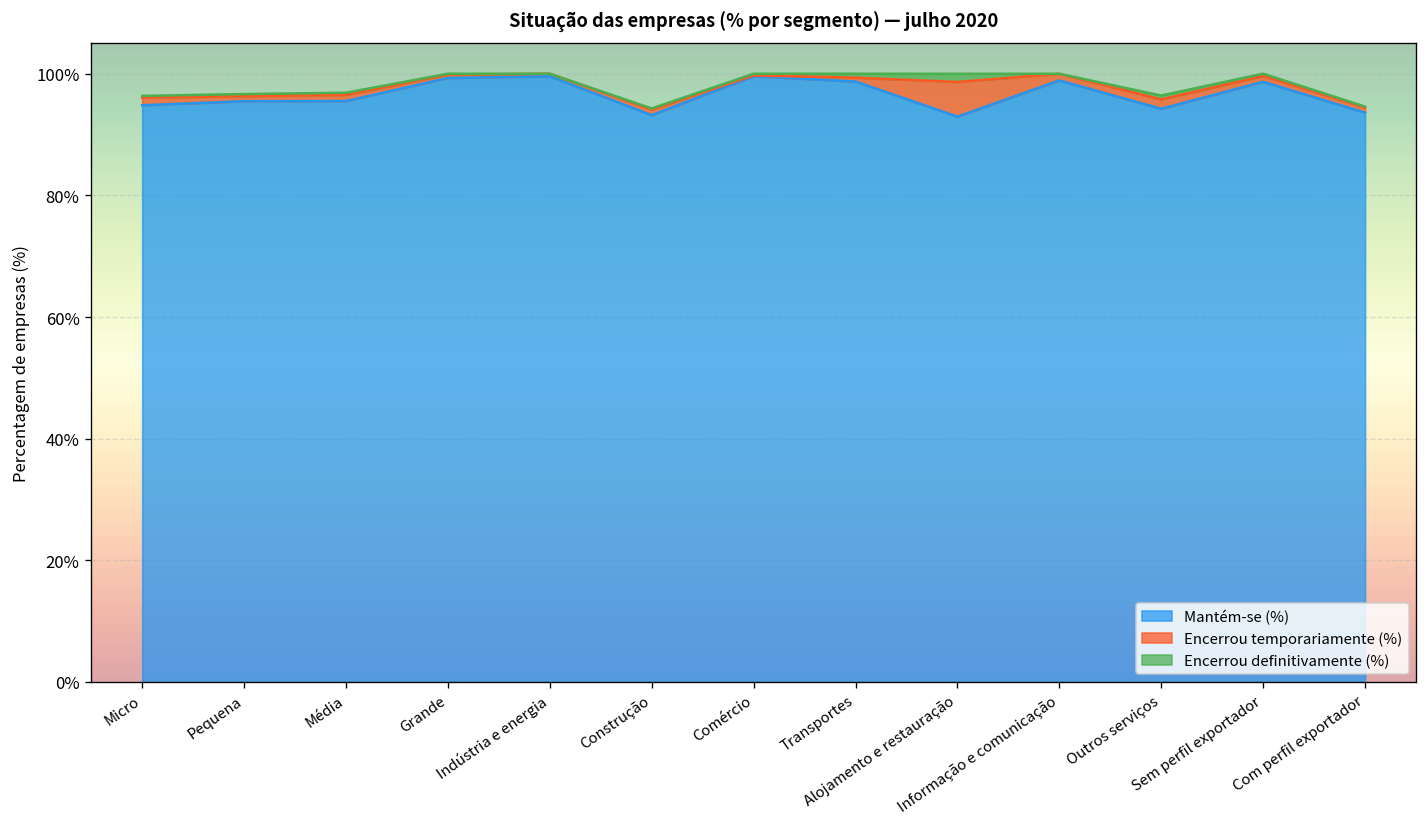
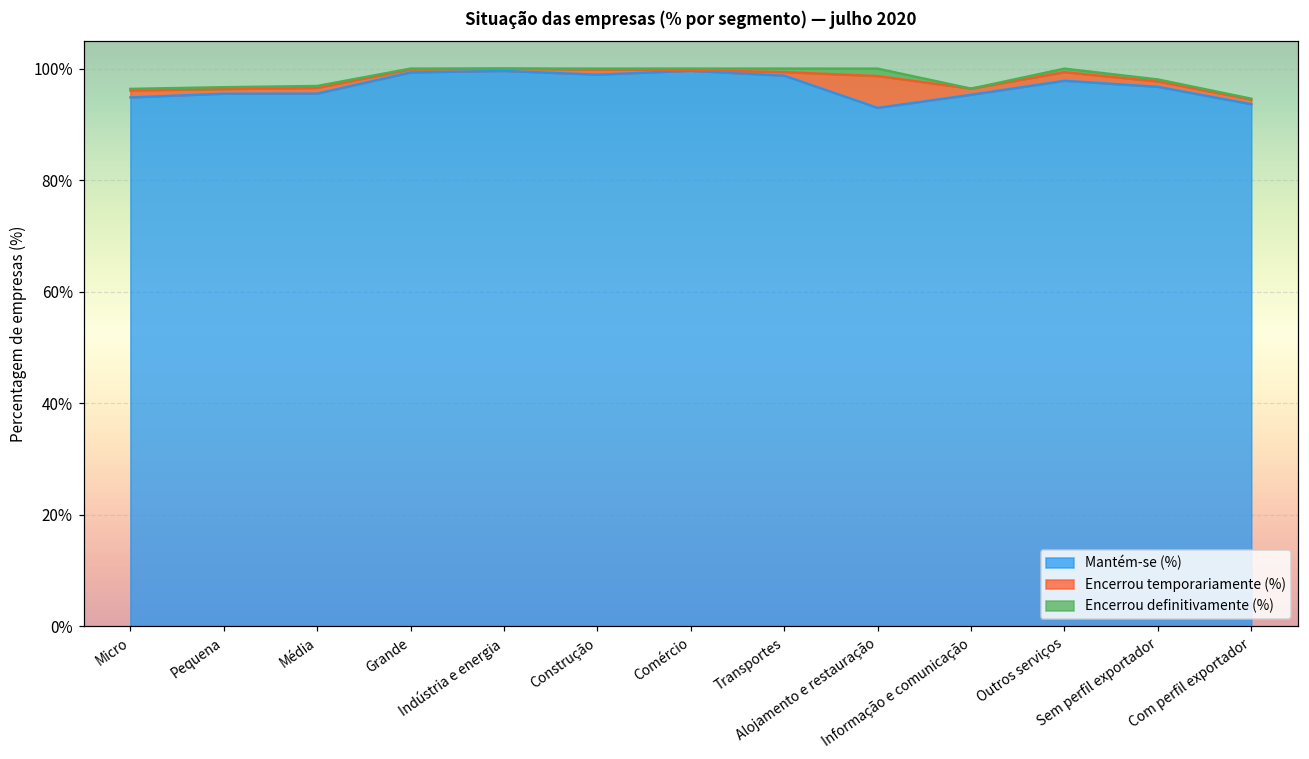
  {
    "Mantém-se (%)": {
      "Micro": "95%",
      "Pequena": "95%",
      "Média": "96%",
      "Grande": "99%",
-     "Construção": "93%",
+     "Construção": "99%",
      "Transportes": "99%",
      "Alojamento e restauração": "93%",
-     "Informação e comunicação": "99%",
-     "Outros serviços": "94%",
-     "Sem perfil exportador": "99%",
+     "Informação e comunicação": "95%",
+     "Outros serviços": "98%",
+     "Sem perfil exportador": "97%",
      "Com perfil exportador": "94%"
    },
    "Encerrou temporariamente (%)": {
      "Transportes": "1%",
      "Alojamento e restauração": "6%",
      "Outros serviços": "2%"
    },
    "Encerrou definitivamente (%)": {
      "Transportes": "1%",
      "Alojamento e restauração": "1%",
      "Outros serviços": "1%"
    }
  }
